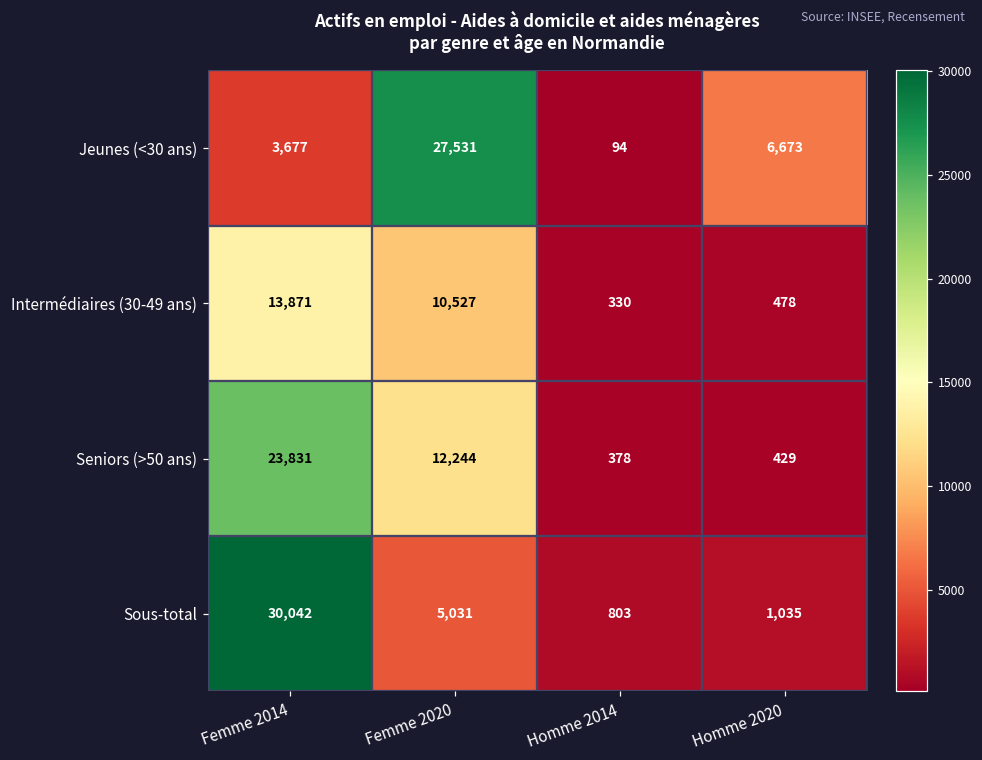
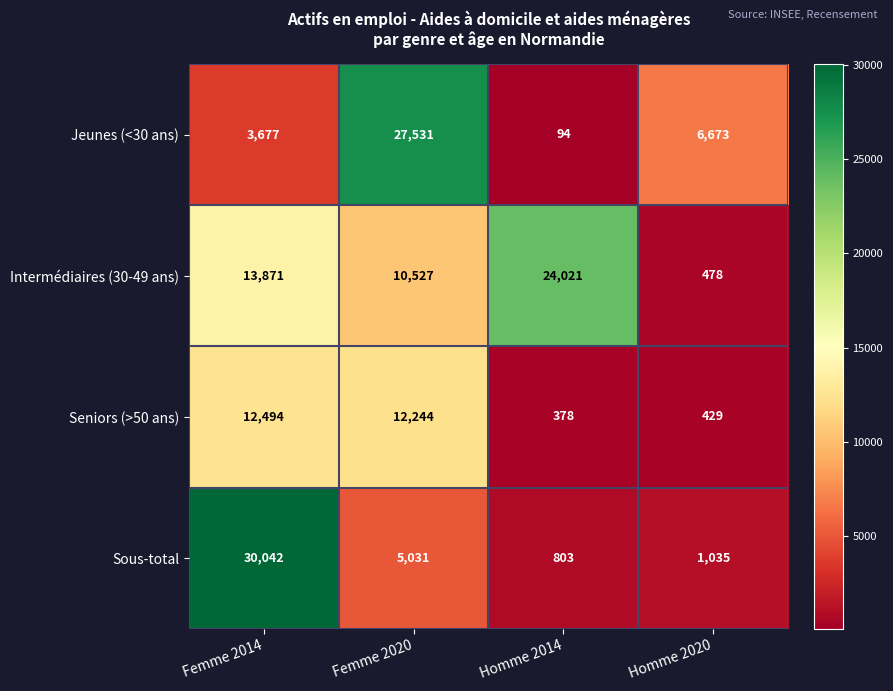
  {
    "Jeunes (<30 ans)": {
      "Femme 2014": "3,677",
      "Femme 2020": "27,531",
      "Homme 2014": "94",
      "Homme 2020": "6,673"
    },
    "Intermédiaires (30-49 ans)": {
      "Femme 2014": "13,871",
      "Femme 2020": "10,527",
-     "Homme 2014": "330",
+     "Homme 2014": "24,021",
      "Homme 2020": "478"
    },
    "Seniors (>50 ans)": {
-     "Femme 2014": "23,831",
+     "Femme 2014": "12,494",
      "Femme 2020": "12,244",
      "Homme 2014": "378",
      "Homme 2020": "429"
    },
    "Sous-total": {
      "Femme 2014": "30,042",
      "Femme 2020": "5,031",
      "Homme 2014": "803",
      "Homme 2020": "1,035"
    }
  }
